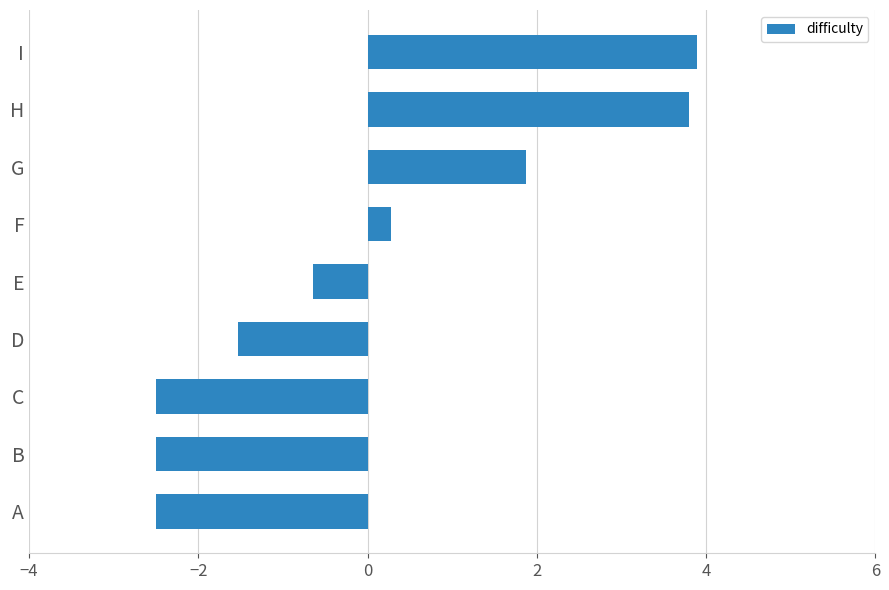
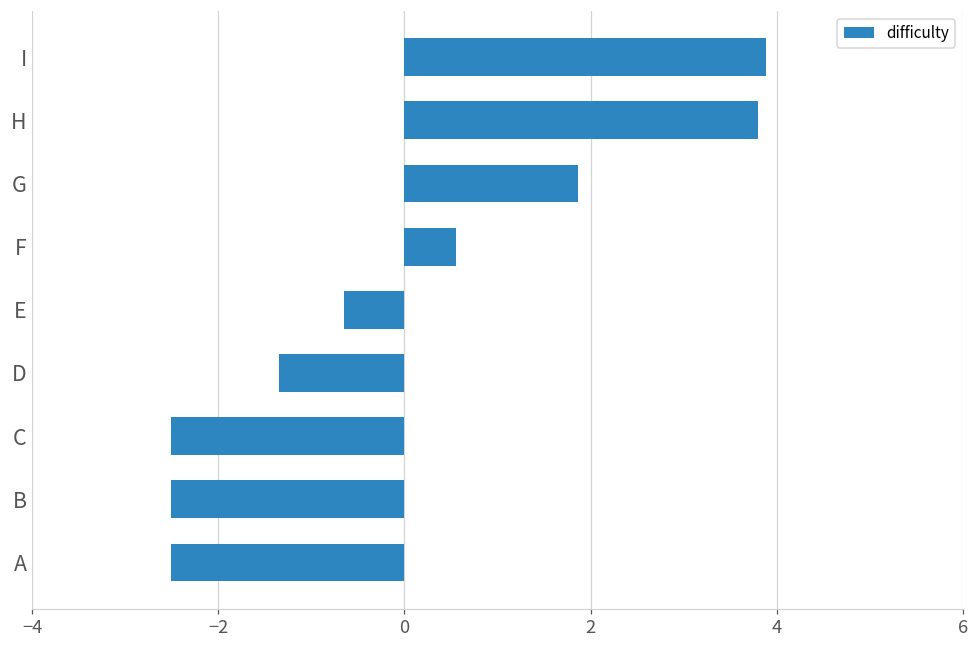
  {
    "I": 3.9,
    "H": 3.8,
    "G": 1.9,
-   "F": 0.3,
+   "F": 0.6,
    "E": -0.6,
-   "D": -1.5,
+   "D": -1.3,
    "C": -2.5,
    "B": -2.5,
    "A": -2.5
  }
